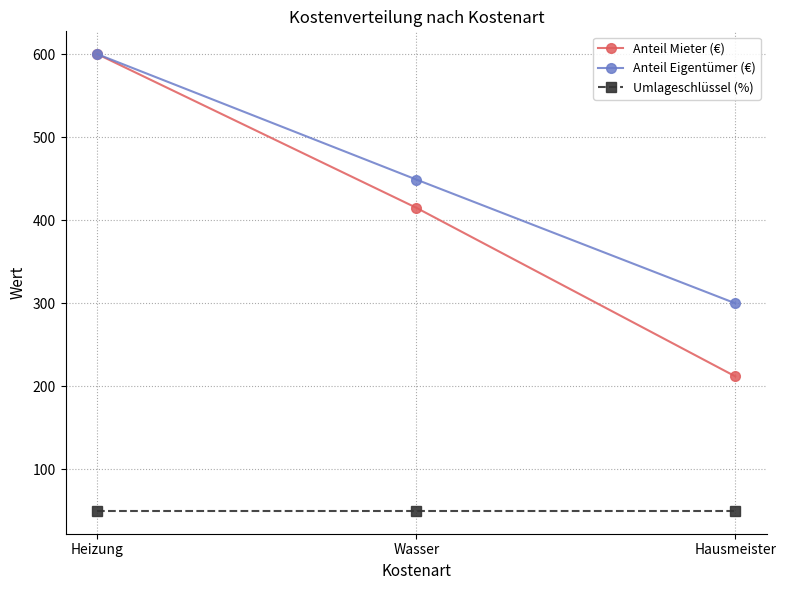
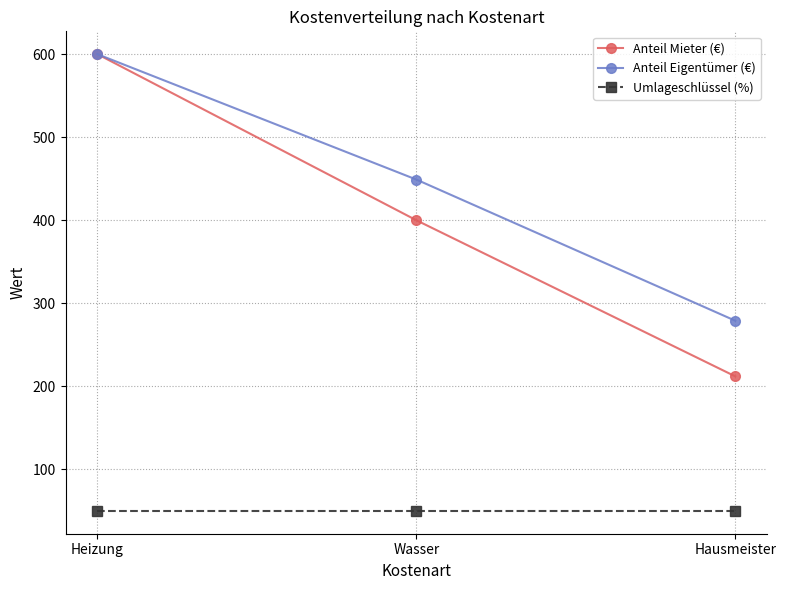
  {
    "Anteil Mieter (€)": {
-     "Wasser": 420,
+     "Wasser": 400,
      "Hausmeister": 210
    },
    "Anteil Eigentümer (€)": {
      "Wasser": 450,
-     "Hausmeister": 300
+     "Hausmeister": 280
    },
    "Umlageschlüssel (%)": {
      "Heizung": 50,
      "Wasser": 50,
      "Hausmeister": 50
    }
  }
